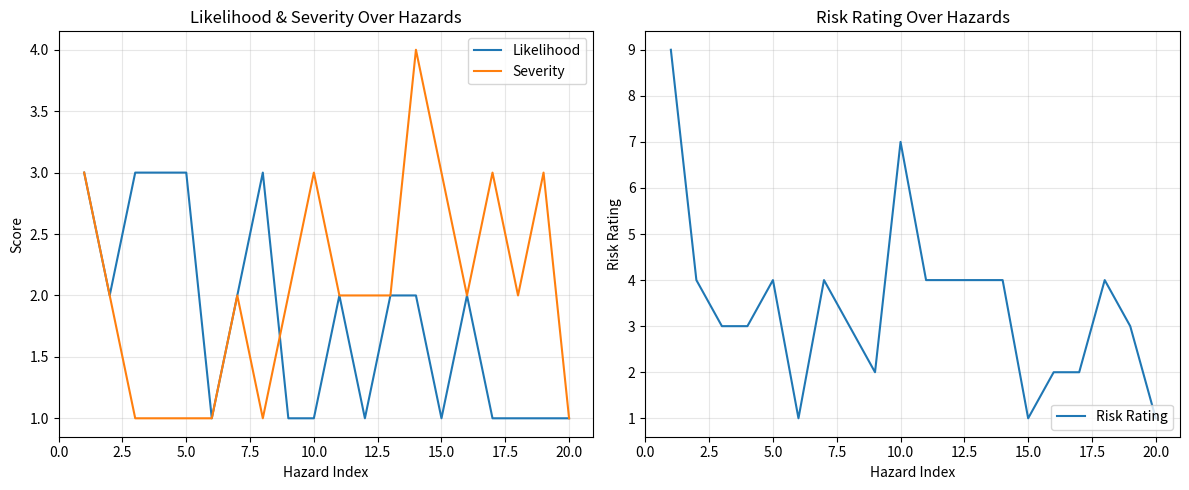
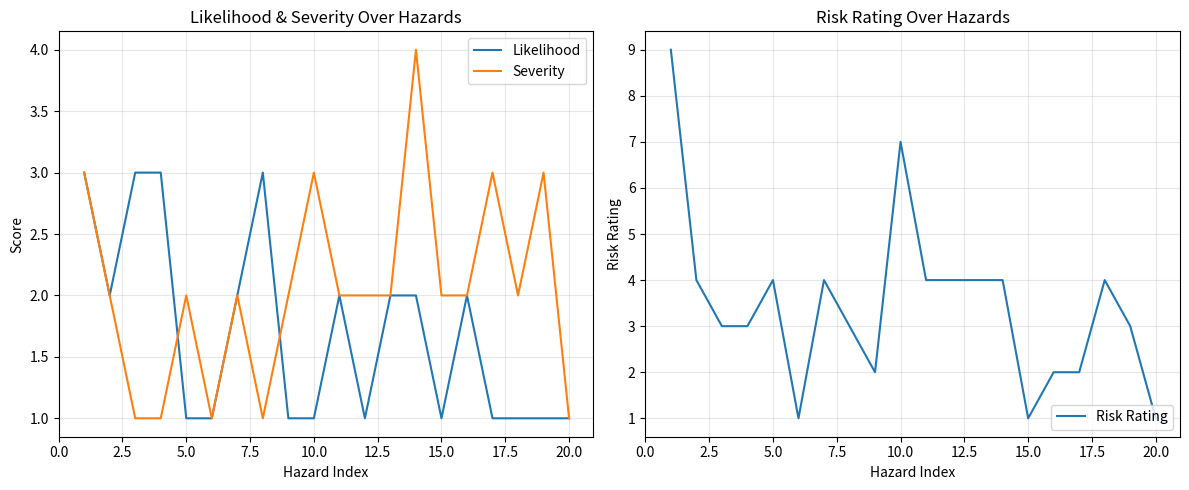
  {
    "Likelihood & Severity Over Hazards": {
      "Likelihood": {
-       "5.0": 3,
+       "5.0": 1,
        "10.0": 1,
        "15.0": 1
      },
      "Severity": {
-       "5.0": 1,
+       "5.0": 2,
        "10.0": 3,
-       "15.0": 3
+       "15.0": 2
      }
    },
    "Risk Rating Over Hazards": {
      "5.0": 4.0,
      "10.0": 7.0,
      "15.0": 1.0
    }
  }
